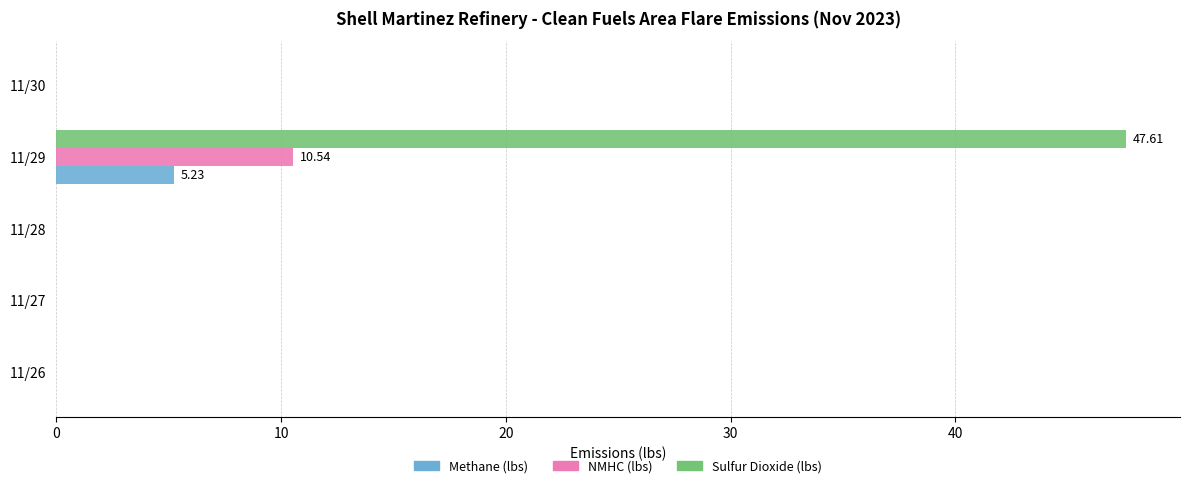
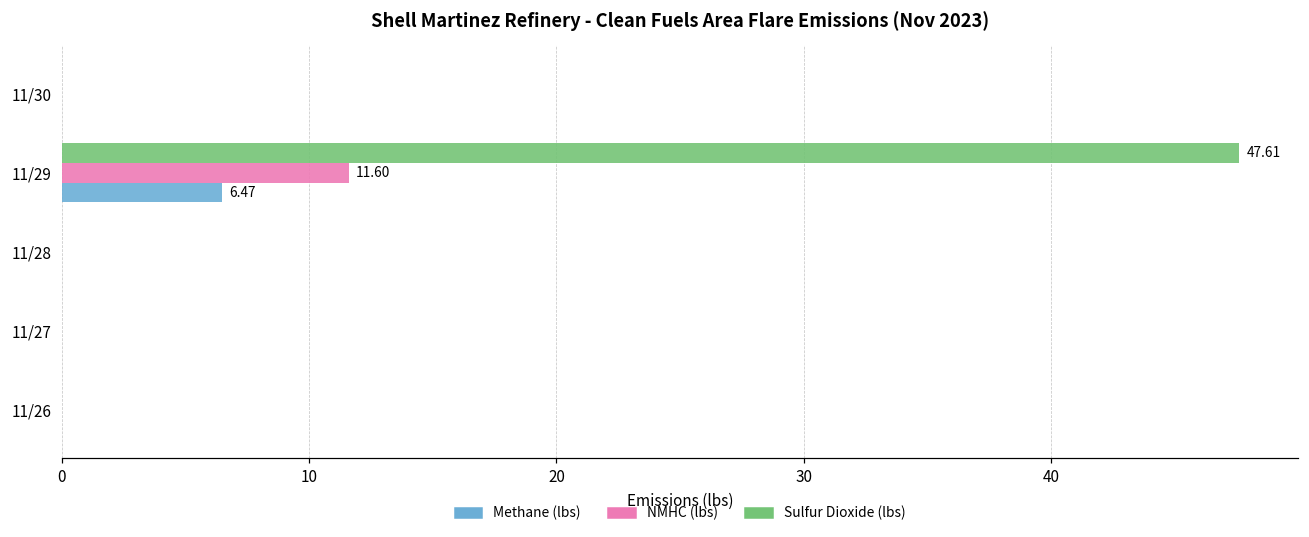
  {
    "Methane (lbs)": {
-     "11/29": 5.23
+     "11/29": 6.47
    },
    "NMHC (lbs)": {
-     "11/29": 10.54
+     "11/29": 11.60
    },
    "Sulfur Dioxide (lbs)": {
      "11/29": 47.61
    }
  }
